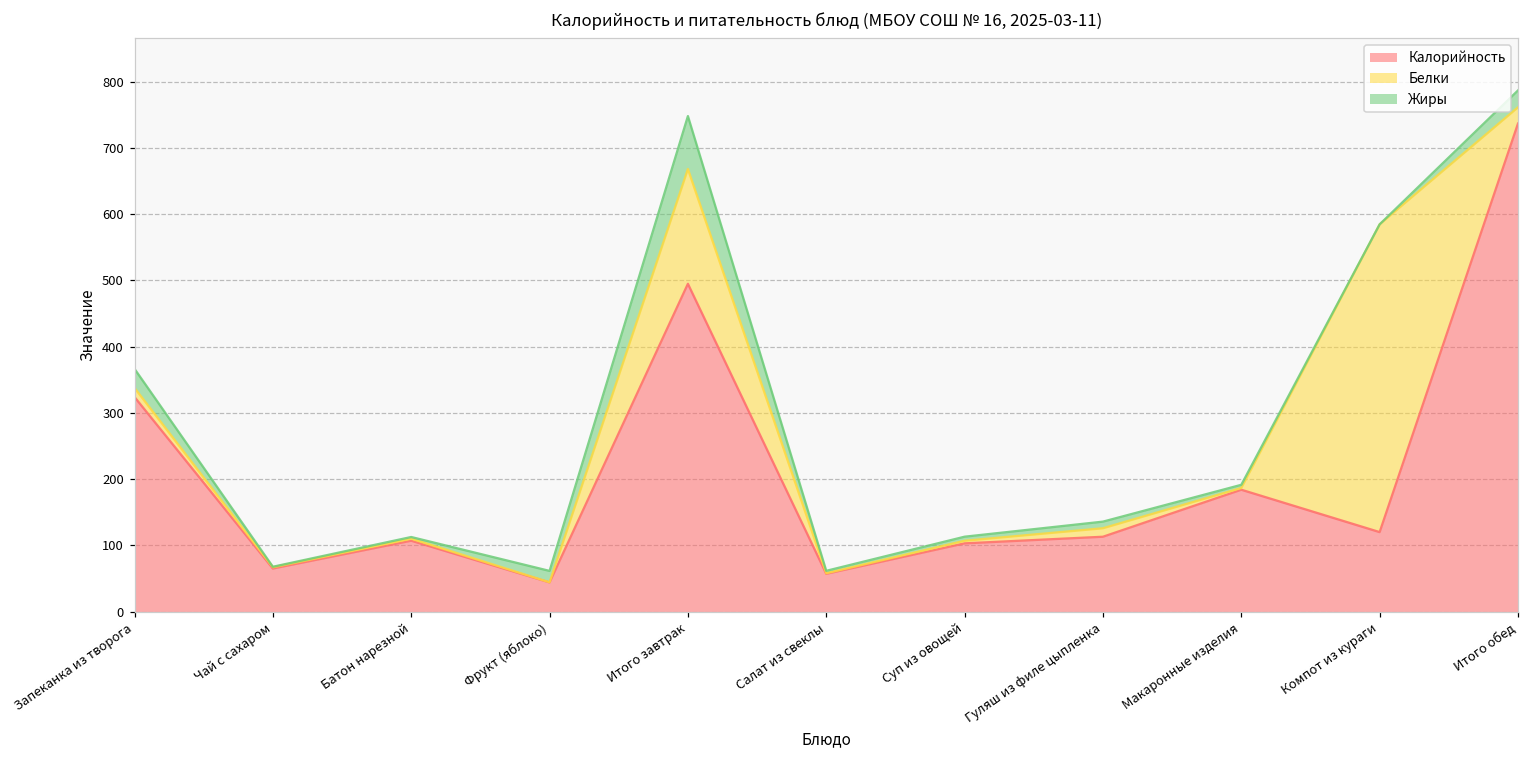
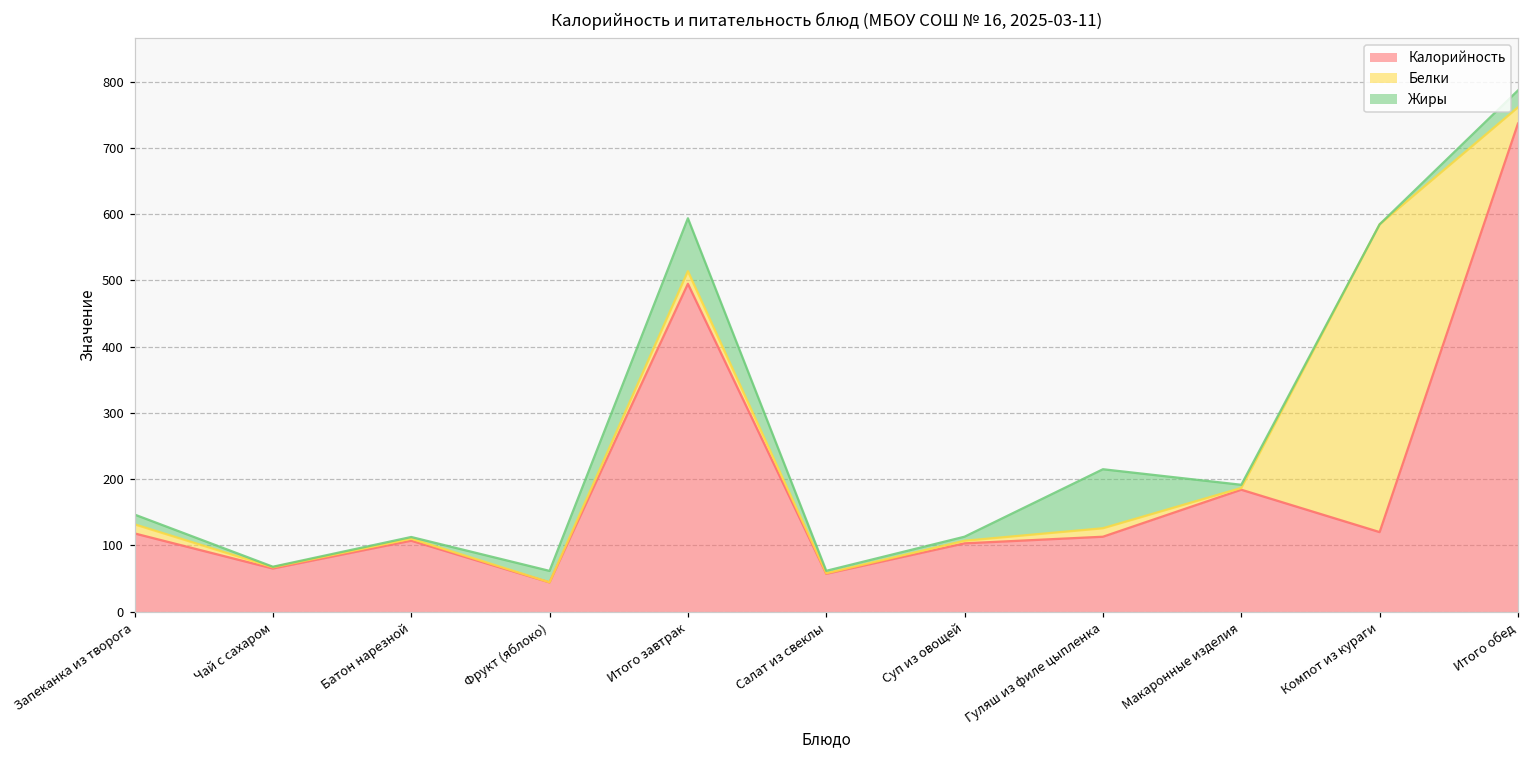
  {
    "Калорийность": {
-     "Запеканка из творога": 320,
+     "Запеканка из творога": 120,
      "Итого завтрак": 500,
      "Гуляш из филе цыпленка": 110,
      "Компот из кураги": 120,
      "Итого обед": 740
    },
    "Белки": {
      "Запеканка из творога": 10,
-     "Итого завтрак": 170,
+     "Итого завтрак": 20,
      "Гуляш из филе цыпленка": 10,
      "Итого обед": 20
    },
    "Жиры": {
-     "Запеканка из творога": 30,
+     "Запеканка из творога": 10,
      "Фрукт (яблоко)": 20,
      "Итого завтрак": 80,
      "Суп из овощей": 10,
-     "Гуляш из филе цыпленка": 10,
+     "Гуляш из филе цыпленка": 90,
      "Макаронные изделия": 0,
      "Итого обед": 30
    }
  }
